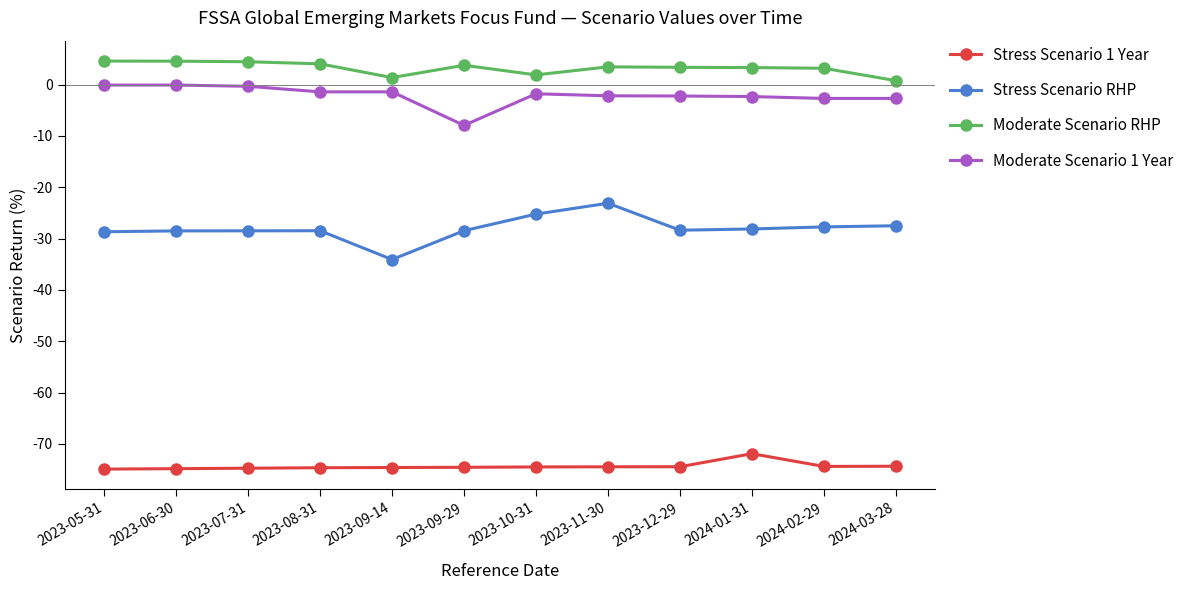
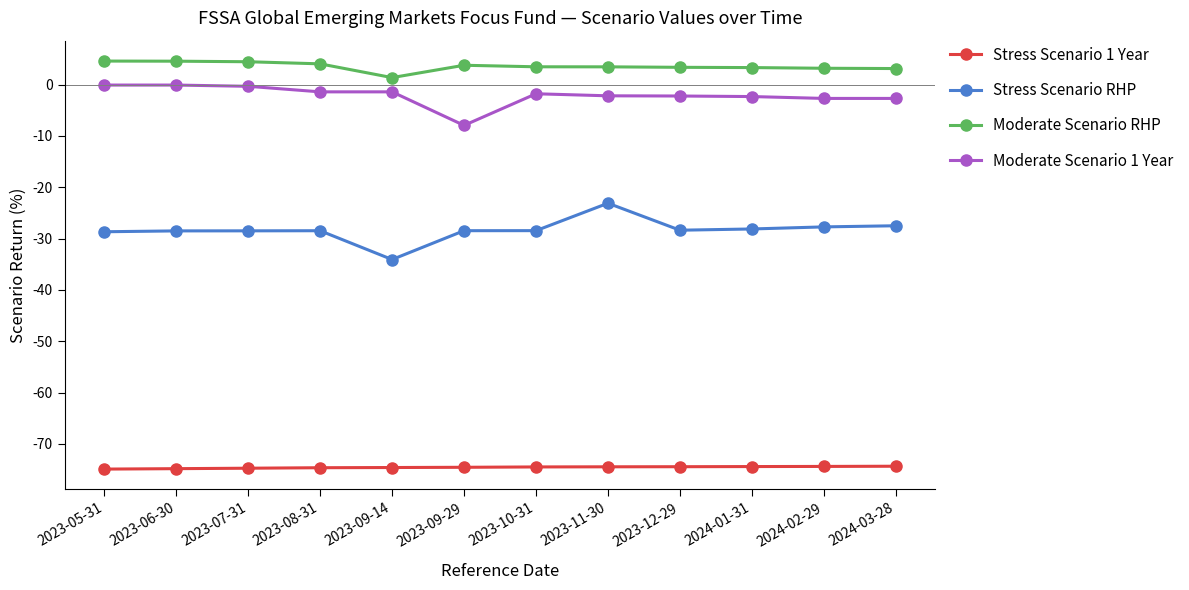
  {
    "Stress Scenario 1 Year": {
      "2023-05-31": -75,
      "2023-06-30": -75,
      "2023-07-31": -75,
      "2023-08-31": -75,
      "2023-09-14": -75,
      "2023-09-29": -75,
      "2023-10-31": -74,
      "2023-11-30": -74,
      "2023-12-29": -74,
-     "2024-01-31": -72,
+     "2024-01-31": -74,
      "2024-02-29": -74,
      "2024-03-28": -74
    },
    "Stress Scenario RHP": {
      "2023-05-31": -29,
      "2023-06-30": -29,
      "2023-07-31": -28,
      "2023-08-31": -28,
      "2023-09-14": -34,
      "2023-09-29": -28,
-     "2023-10-31": -25,
+     "2023-10-31": -28,
      "2023-11-30": -23,
      "2023-12-29": -28,
      "2024-01-31": -28,
      "2024-02-29": -28,
      "2024-03-28": -28
    },
    "Moderate Scenario RHP": {
      "2023-05-31": 5,
      "2023-06-30": 5,
      "2023-07-31": 4,
      "2023-08-31": 4,
      "2023-09-14": 1,
      "2023-09-29": 4,
-     "2023-10-31": 2,
+     "2023-10-31": 3,
      "2023-11-30": 3,
      "2023-12-29": 3,
      "2024-01-31": 3,
      "2024-02-29": 3,
-     "2024-03-28": 1
+     "2024-03-28": 3
    },
    "Moderate Scenario 1 Year": {
      "2023-05-31": 0,
      "2023-06-30": 0,
      "2023-07-31": 0,
      "2023-08-31": -1,
      "2023-09-14": -1,
      "2023-09-29": -8,
      "2023-10-31": -2,
      "2023-11-30": -2,
      "2023-12-29": -2,
      "2024-01-31": -2,
      "2024-02-29": -3,
      "2024-03-28": -3
    }
  }
